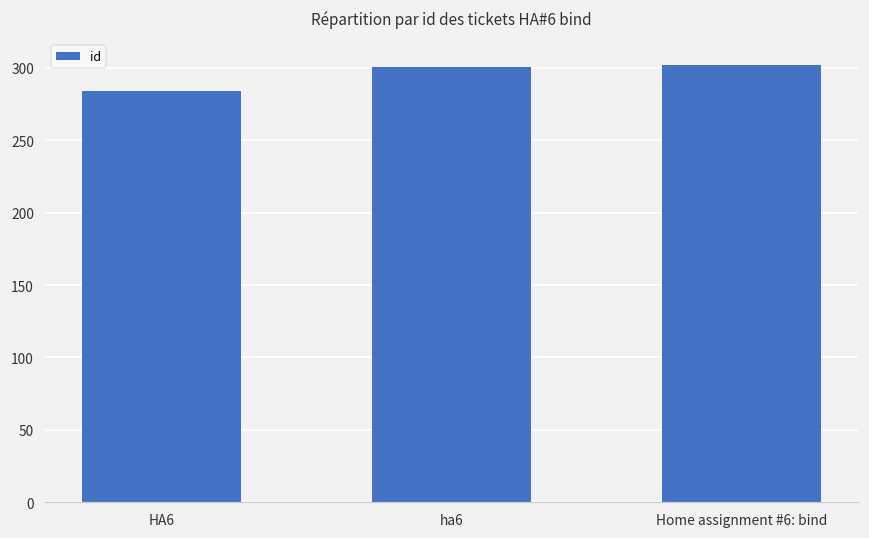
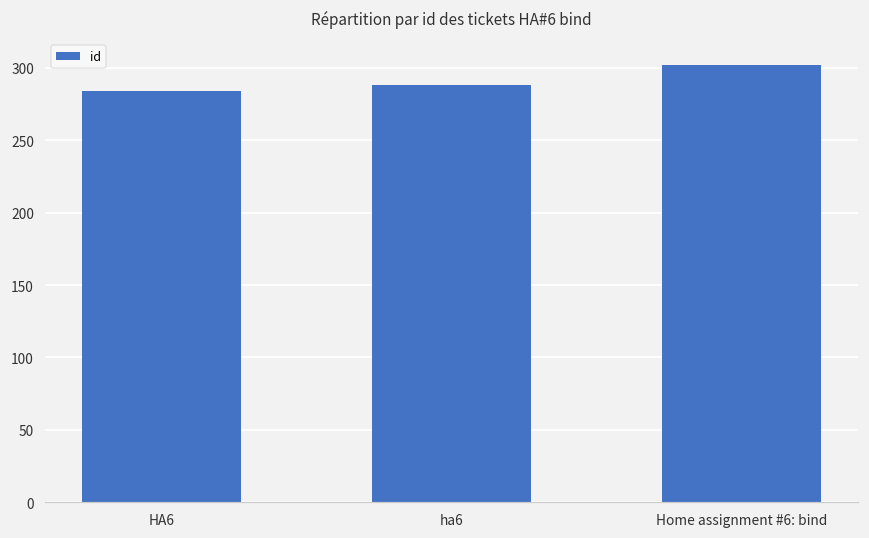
  {
    "HA6": 284,
-   "ha6": 301,
+   "ha6": 288,
    "Home assignment #6: bind": 302
  }
